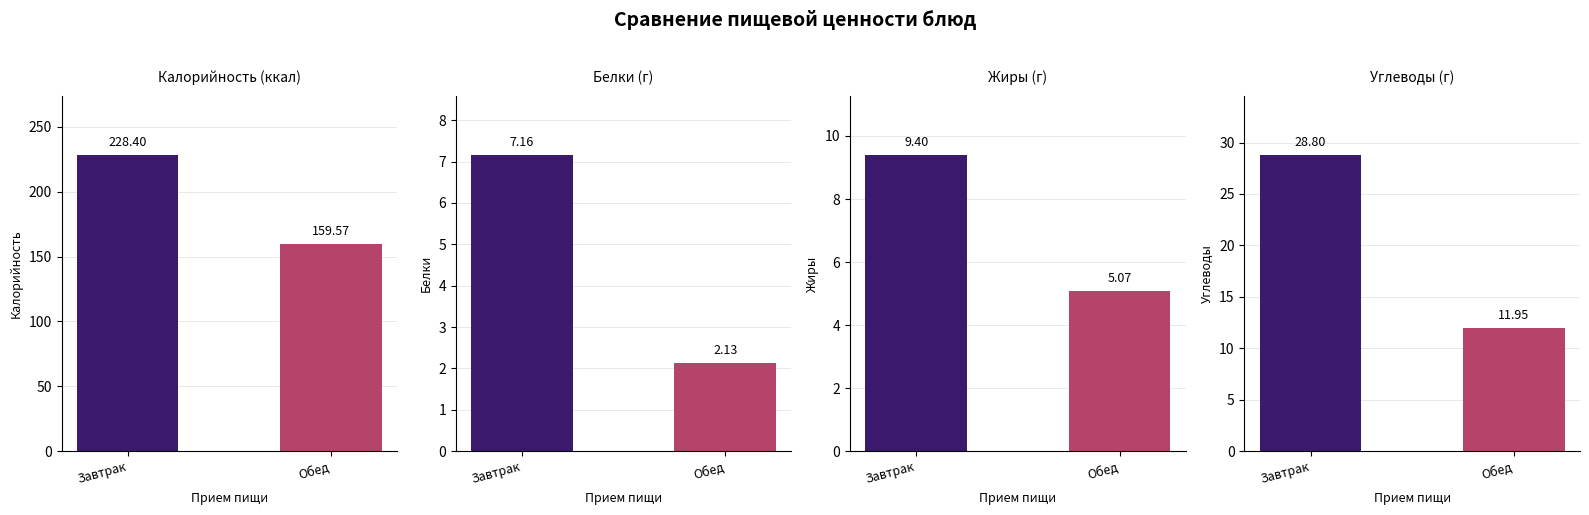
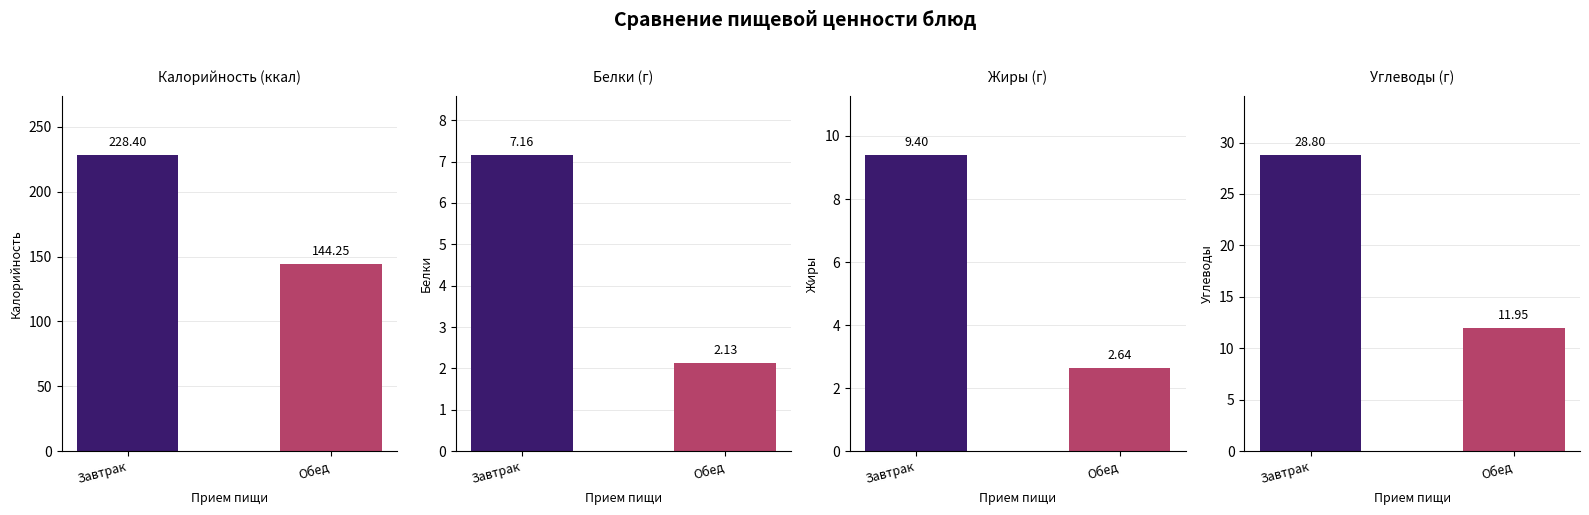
  {
    "Калорийность (ккал)": {
      "Завтрак": 228.40,
-     "Обед": 159.57
+     "Обед": 144.25
    },
    "Белки (г)": {
      "Завтрак": 7.16,
      "Обед": 2.13
    },
    "Жиры (г)": {
      "Завтрак": 9.40,
-     "Обед": 5.07
+     "Обед": 2.64
    },
    "Углеводы (г)": {
      "Завтрак": 28.80,
      "Обед": 11.95
    }
  }
